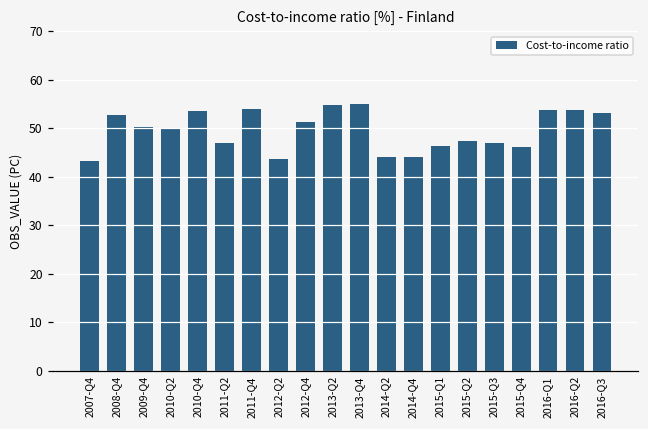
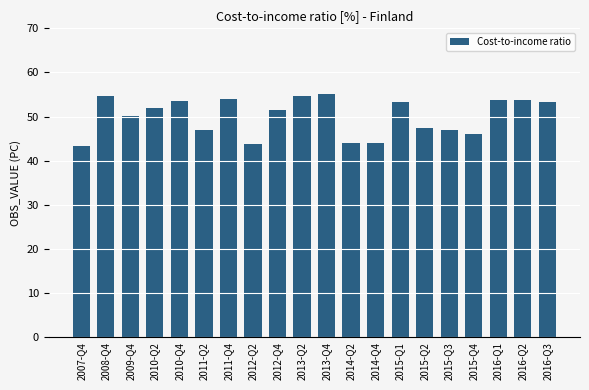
  {
    "2007-Q4": 43,
-   "2008-Q4": 53,
+   "2008-Q4": 55,
    "2009-Q4": 50,
-   "2010-Q2": 50,
+   "2010-Q2": 52,
    "2010-Q4": 54,
    "2011-Q2": 47,
    "2011-Q4": 54,
    "2012-Q2": 44,
    "2012-Q4": 51,
    "2013-Q2": 55,
    "2013-Q4": 55,
    "2014-Q2": 44,
    "2014-Q4": 44,
-   "2015-Q1": 46,
+   "2015-Q1": 53,
    "2015-Q2": 47,
    "2015-Q3": 47,
    "2015-Q4": 46,
    "2016-Q1": 54,
    "2016-Q2": 54,
    "2016-Q3": 53
  }
